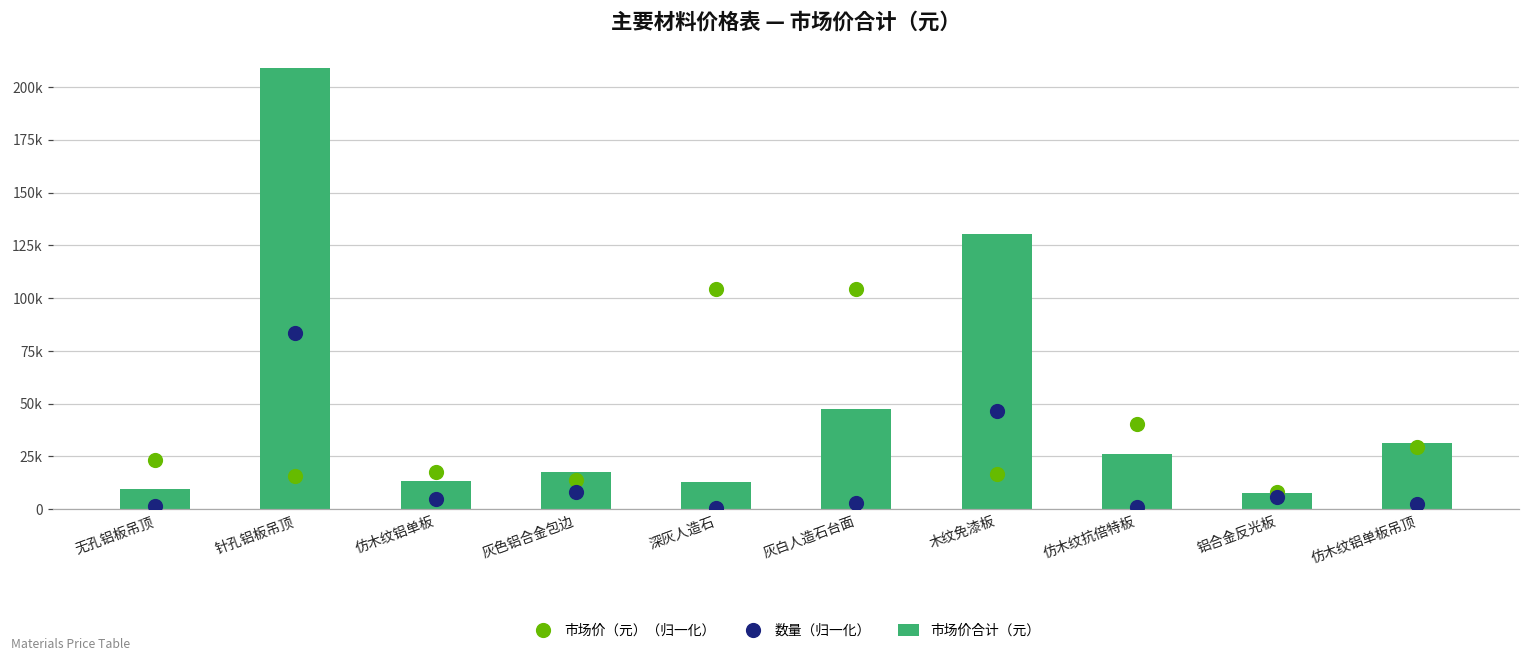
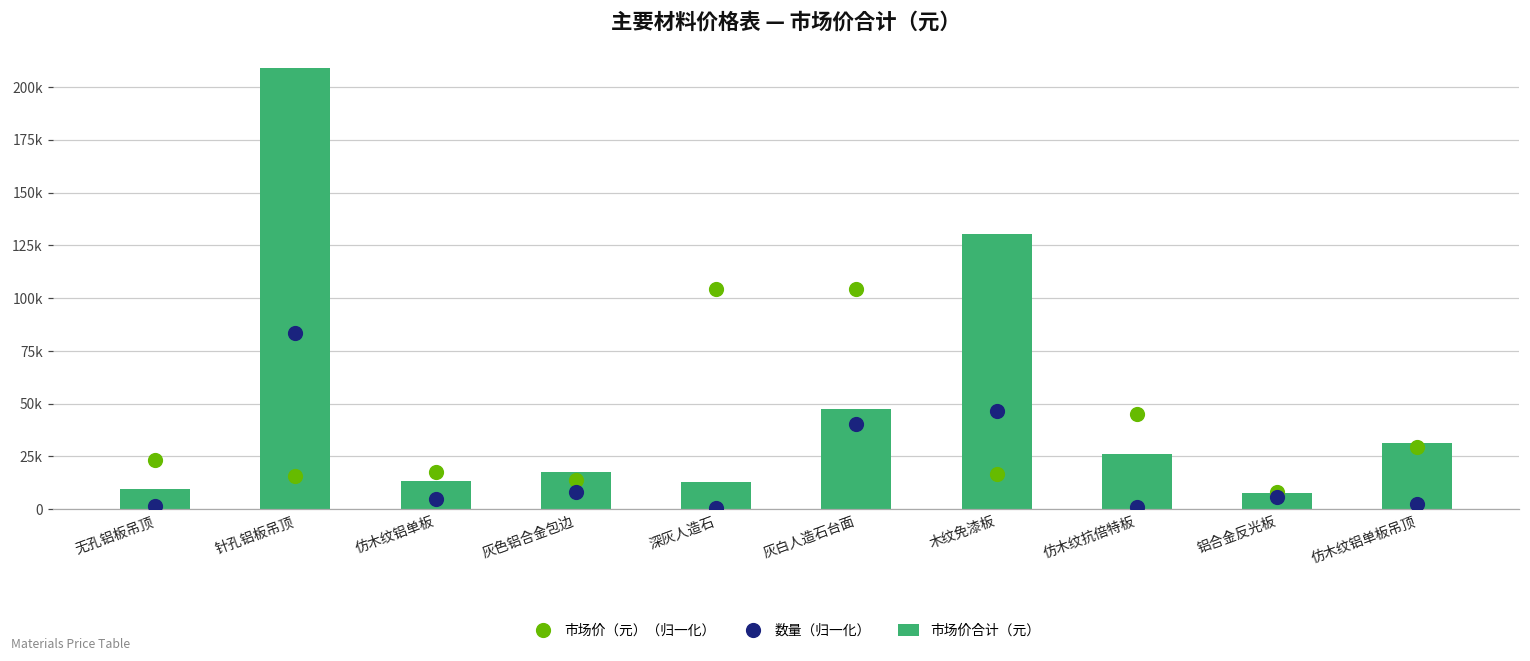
  {
    "市场价合计（元）": {
      "无孔铝板吊顶": 10000,
      "针孔铝板吊顶": 209000,
      "仿木纹铝单板": 13000,
      "灰色铝合金包边": 17000,
      "深灰人造石": 13000,
      "灰白人造石台面": 48000,
      "木纹免漆板": 130000,
      "仿木纹抗倍特板": 26000,
      "铝合金反光板": 8000,
      "仿木纹铝单板吊顶": 31000
    },
    "市场价（元）（归一化）": {
-     "仿木纹抗倍特板": 40000
+     "仿木纹抗倍特板": 45000
    },
    "数量（归一化）": {
-     "灰白人造石台面": 3000
+     "灰白人造石台面": 40000
    }
  }
